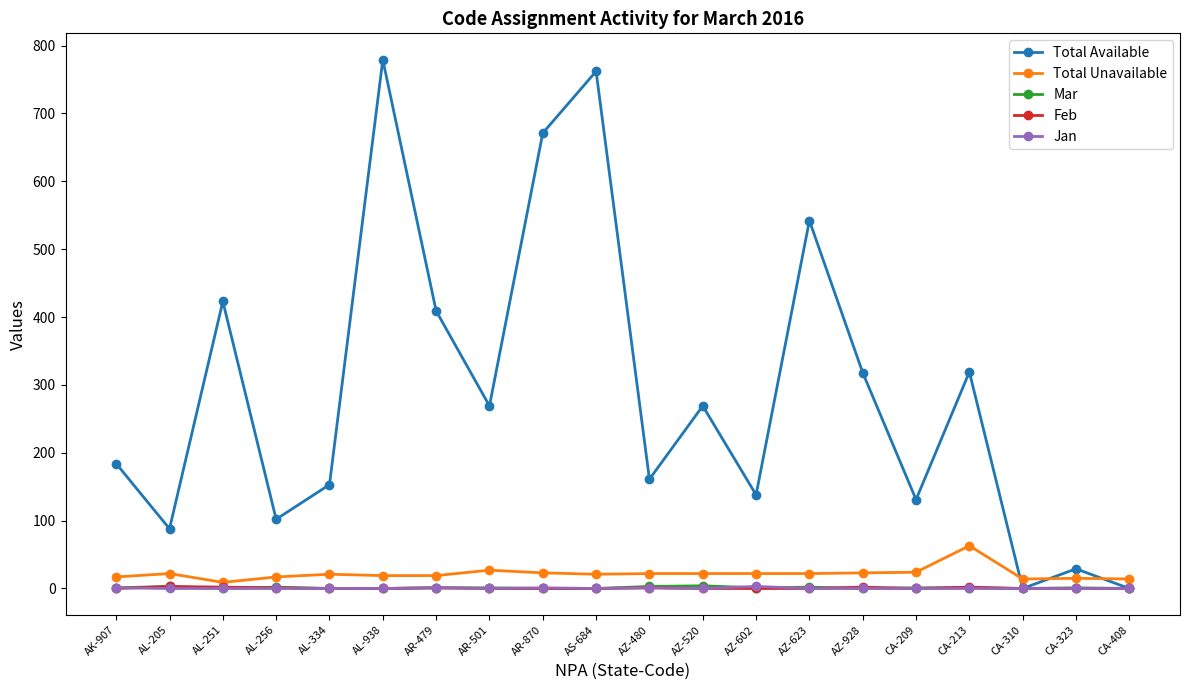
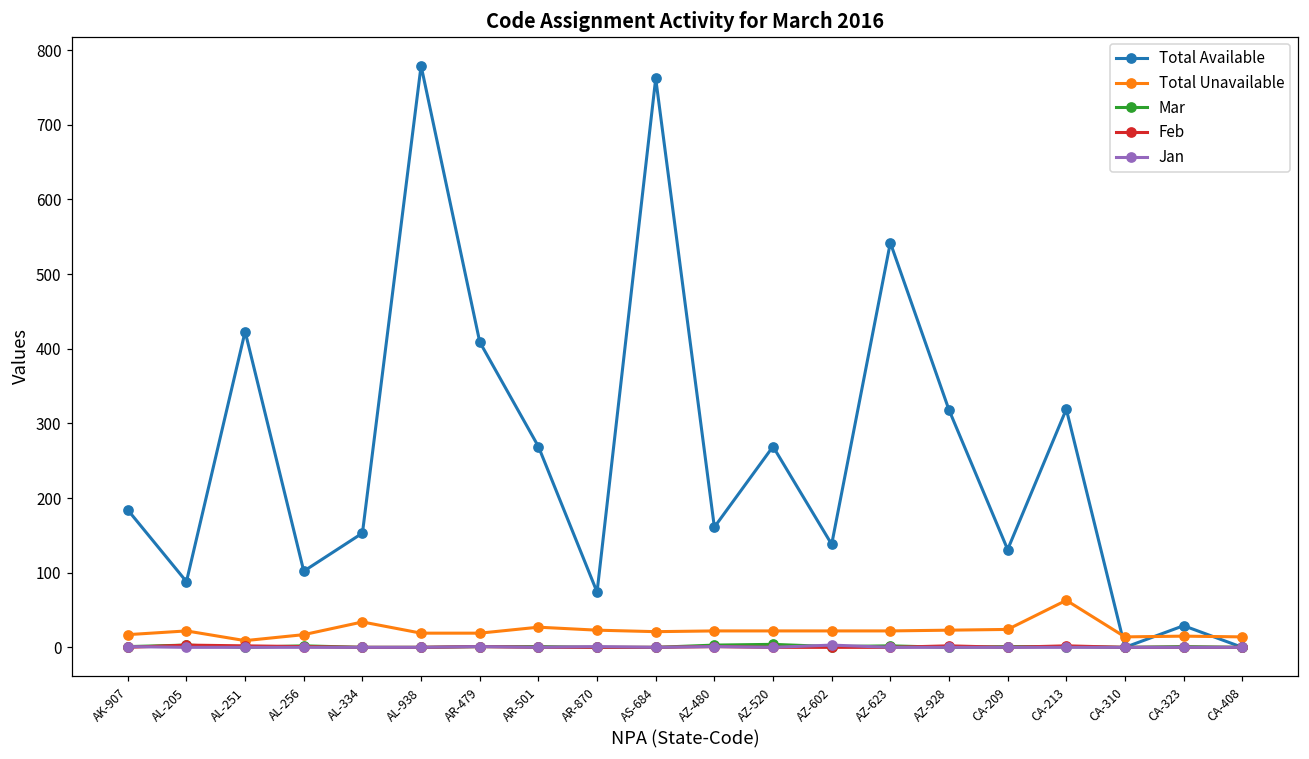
  {
    "Total Available": {
      "AK-907": 180,
      "AL-205": 90,
      "AL-251": 420,
      "AL-256": 100,
      "AL-334": 150,
      "AL-938": 780,
      "AR-479": 410,
      "AR-501": 270,
-     "AR-870": 670,
+     "AR-870": 70,
      "AS-684": 760,
      "AZ-480": 160,
      "AZ-520": 270,
      "AZ-602": 140,
      "AZ-623": 540,
      "AZ-928": 320,
      "CA-209": 130,
      "CA-213": 320,
      "CA-323": 30
    },
    "Total Unavailable": {
      "AK-907": 20,
      "AL-205": 20,
      "AL-251": 10,
      "AL-256": 20,
-     "AL-334": 20,
+     "AL-334": 30,
      "AL-938": 20,
      "AR-479": 20,
      "AR-501": 30,
      "AR-870": 20,
      "AS-684": 20,
      "AZ-480": 20,
      "AZ-520": 20,
      "AZ-602": 20,
      "AZ-623": 20,
      "AZ-928": 20,
      "CA-209": 20,
      "CA-213": 60,
      "CA-310": 10,
      "CA-323": 20,
      "CA-408": 10
    },
    "Mar": {
      "AZ-520": 0
    }
  }
